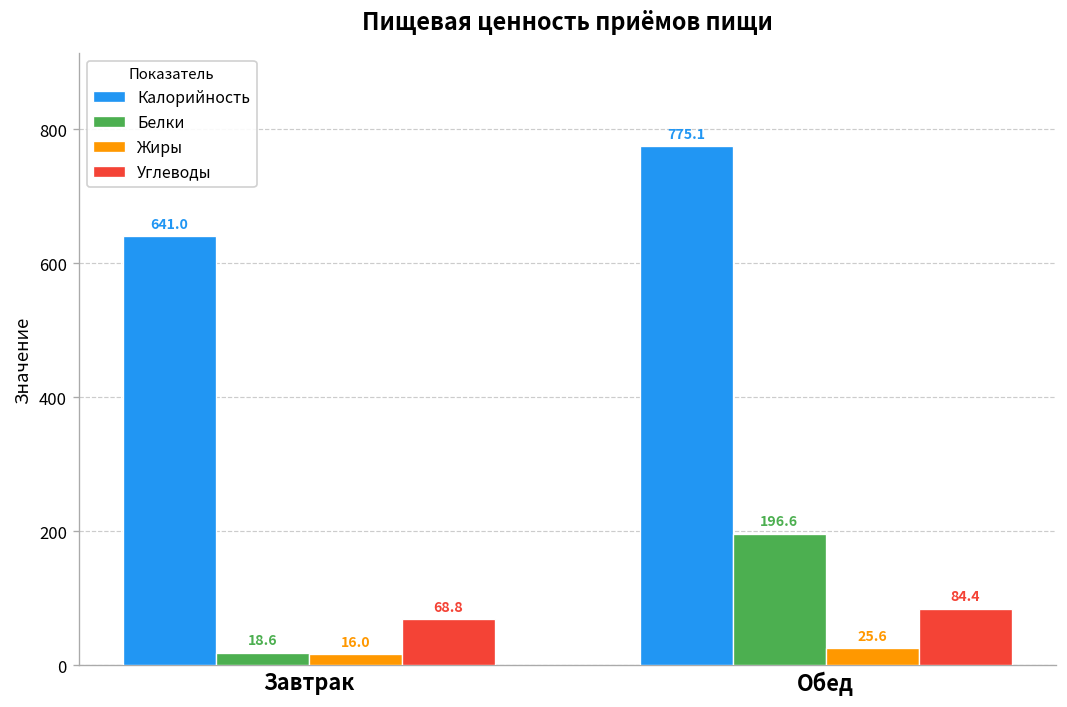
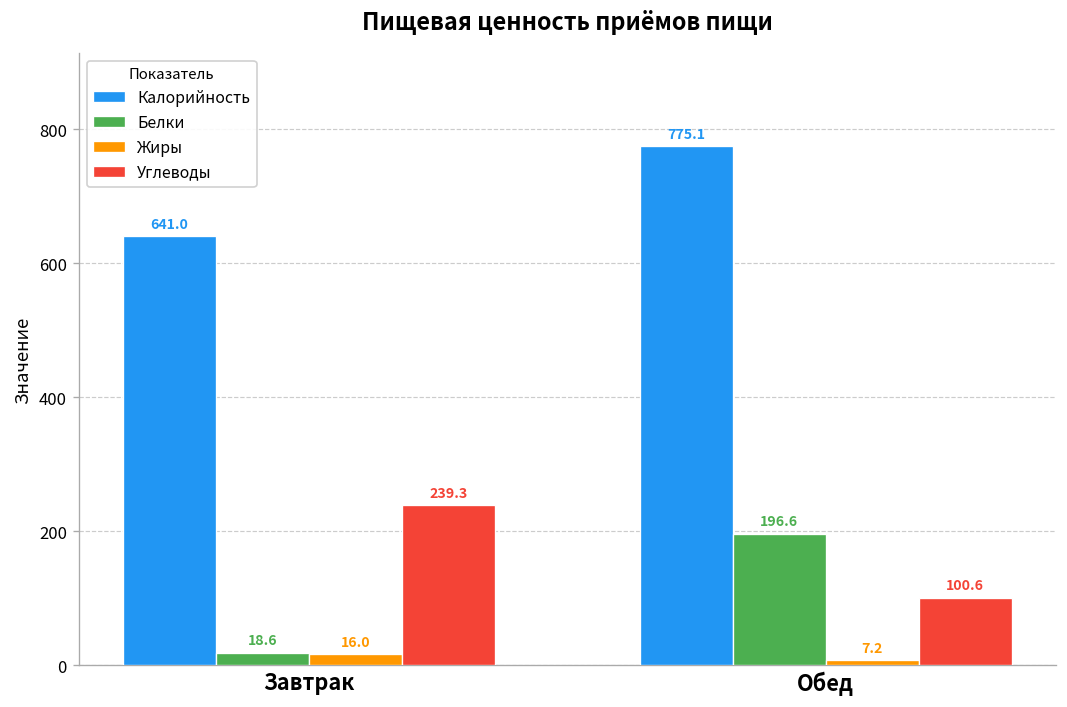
  {
    "Калорийность": {
      "Завтрак": 641.0,
      "Обед": 775.1
    },
    "Белки": {
      "Завтрак": 18.6,
      "Обед": 196.6
    },
    "Жиры": {
      "Завтрак": 16.0,
-     "Обед": 25.6
+     "Обед": 7.2
    },
    "Углеводы": {
-     "Завтрак": 68.8,
-     "Обед": 84.4
+     "Завтрак": 239.3,
+     "Обед": 100.6
    }
  }
